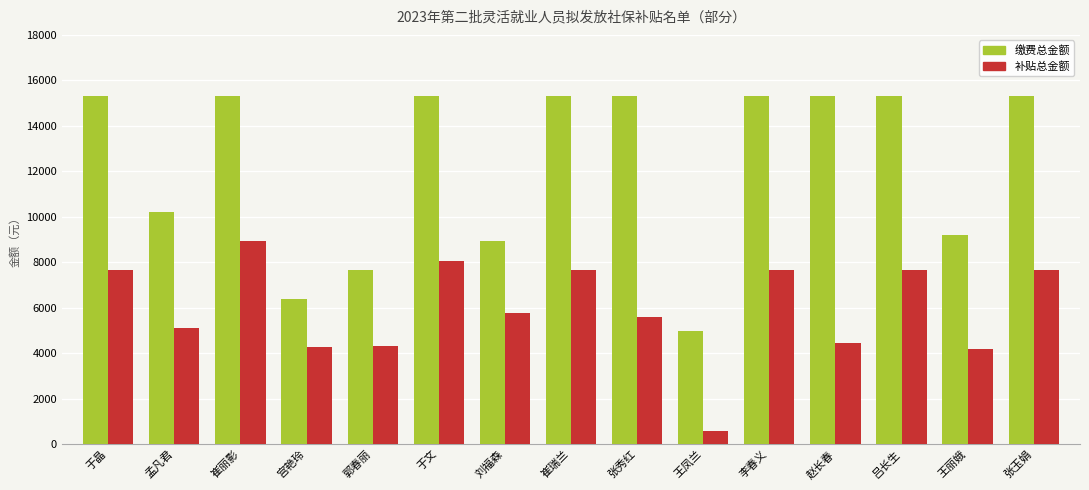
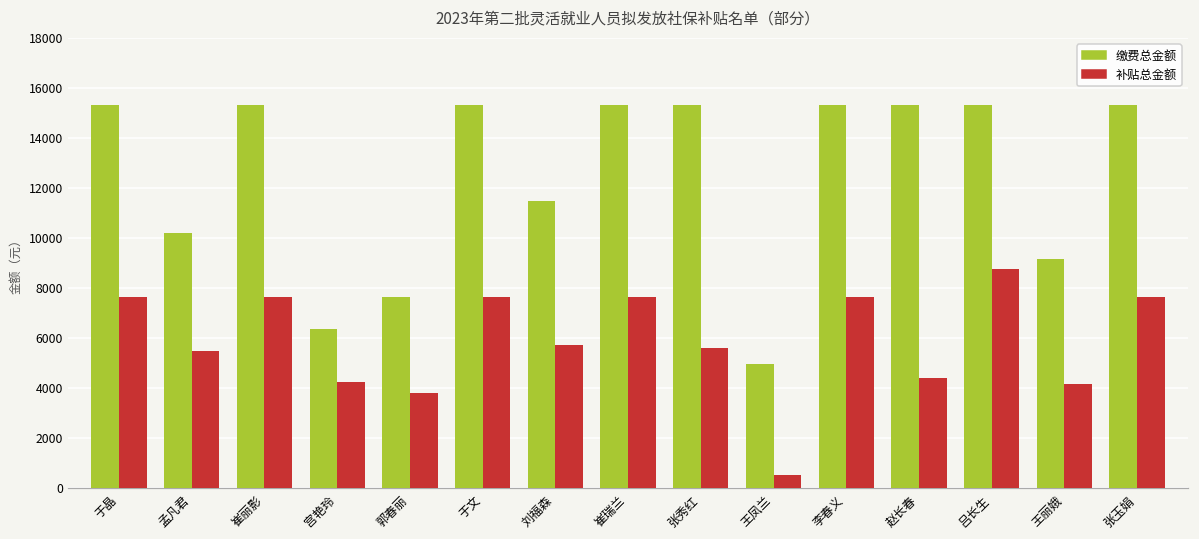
  {
    "缴费总金额": {
      "于晶": 15300,
      "孟凡君": 10200,
      "崔丽影": 15300,
      "宫艳玲": 6400,
      "郭春丽": 7700,
      "于文": 15300,
-     "刘福森": 8900,
+     "刘福森": 11500,
      "崔瑞兰": 15300,
      "张秀红": 15300,
      "王凤兰": 5000,
      "李春义": 15300,
      "赵长春": 15300,
      "吕长生": 15300,
      "王丽娥": 9200,
      "张玉娟": 15300
    },
    "补贴总金额": {
      "于晶": 7700,
-     "孟凡君": 5100,
-     "崔丽影": 8900,
+     "孟凡君": 5500,
+     "崔丽影": 7700,
      "宫艳玲": 4300,
-     "郭春丽": 4300,
-     "于文": 8100,
+     "郭春丽": 3800,
+     "于文": 7700,
      "刘福森": 5700,
      "崔瑞兰": 7700,
      "张秀红": 5600,
      "王凤兰": 600,
      "李春义": 7700,
      "赵长春": 4400,
-     "吕长生": 7700,
+     "吕长生": 8800,
      "王丽娥": 4200,
      "张玉娟": 7700
    }
  }
